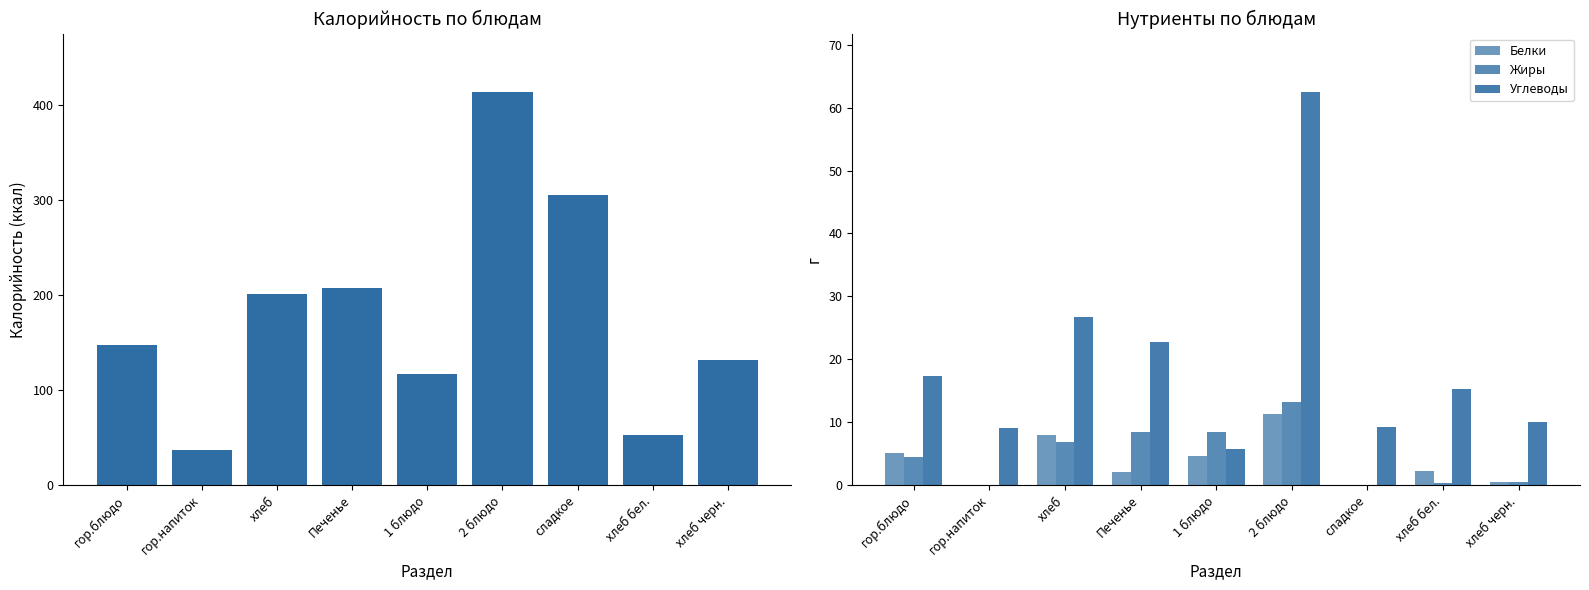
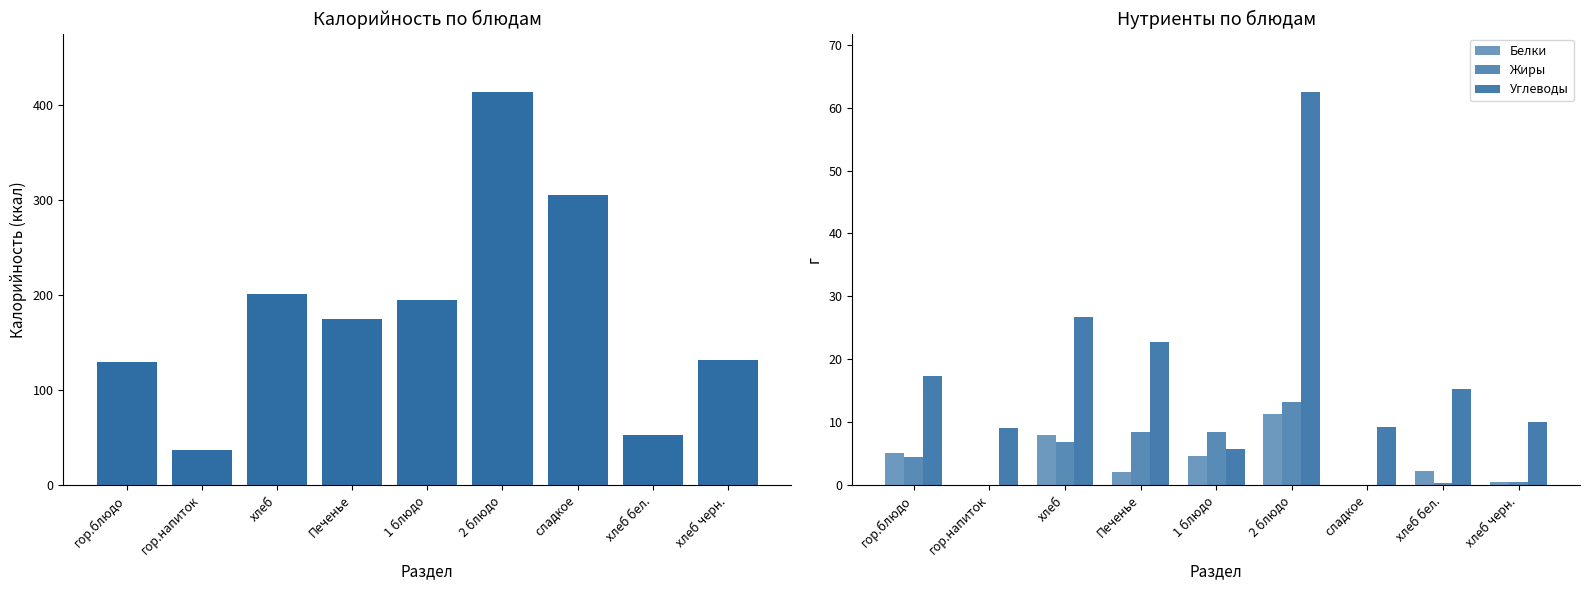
  {
    "Калорийность по блюдам": {
-     "гор.блюдо": 150,
+     "гор.блюдо": 130,
      "гор.напиток": 40,
      "хлеб": 200,
-     "Печенье": 210,
-     "1 блюдо": 120,
+     "Печенье": 180,
+     "1 блюдо": 190,
      "2 блюдо": 410,
      "сладкое": 300,
      "хлеб бел.": 50,
      "хлеб черн.": 130
    }
  }
